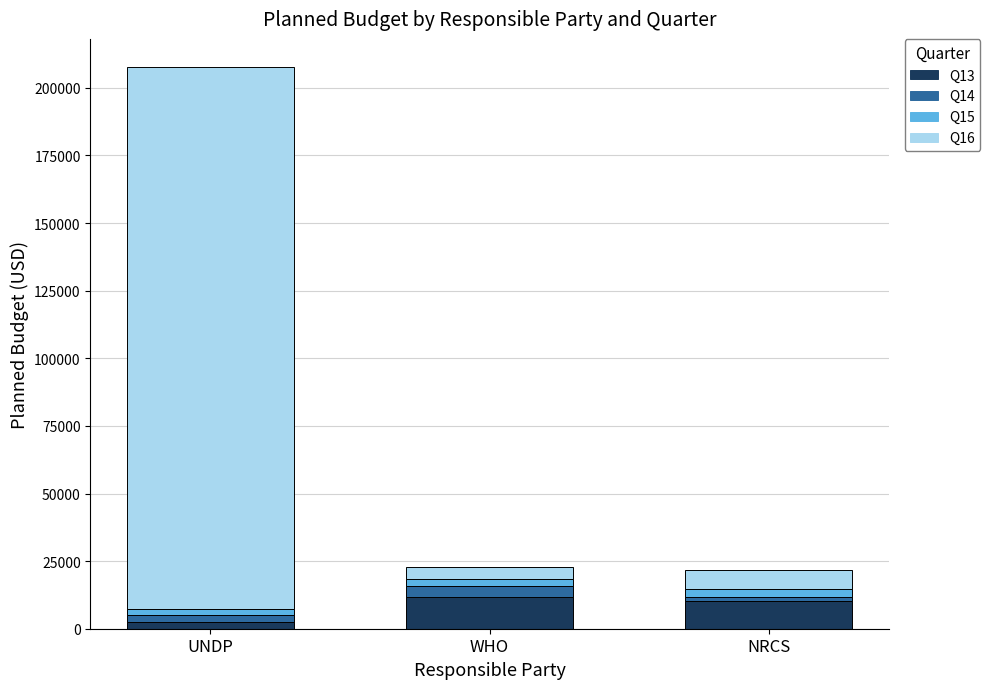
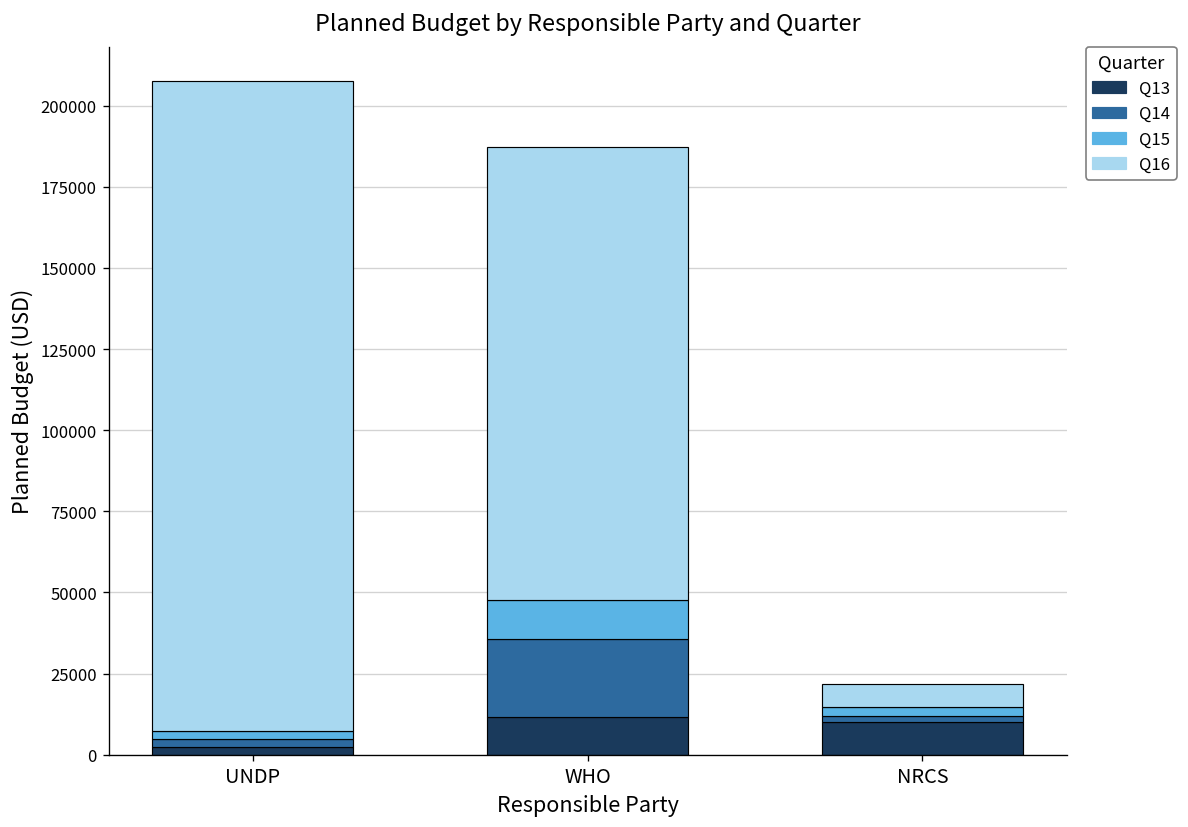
  {
    "Q13": {
      "UNDP": 2000,
      "WHO": 12000,
      "NRCS": 10000
    },
    "Q14": {
      "UNDP": 2000,
-     "WHO": 4000,
+     "WHO": 24000,
      "NRCS": 2000
    },
    "Q15": {
      "UNDP": 2000,
-     "WHO": 3000,
+     "WHO": 12000,
      "NRCS": 3000
    },
    "Q16": {
      "UNDP": 200000,
-     "WHO": 4000,
+     "WHO": 140000,
      "NRCS": 7000
    }
  }
